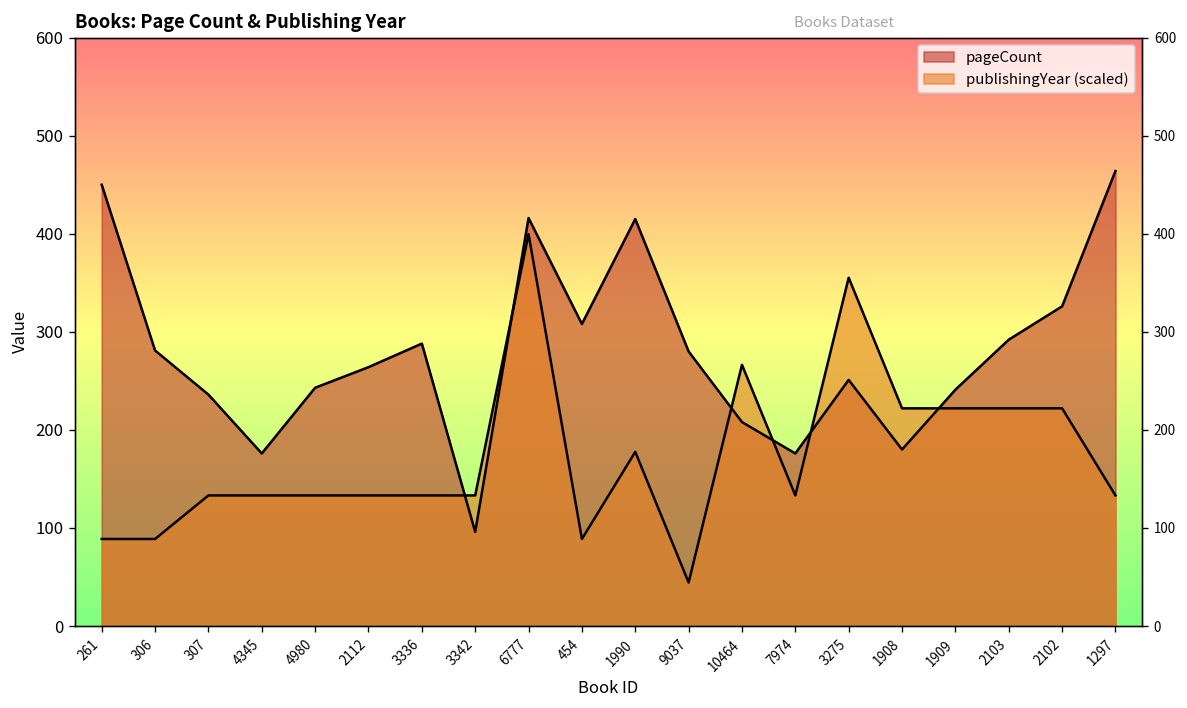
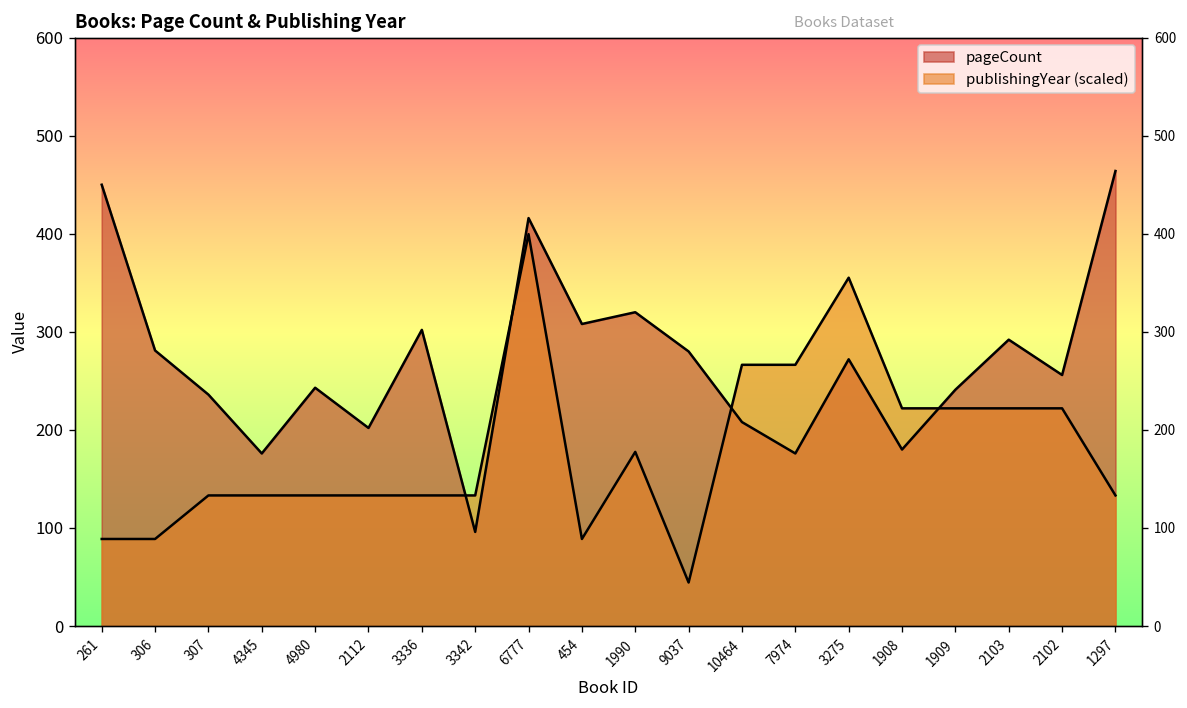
  {
    "pageCount": {
      "261": 450,
      "306": 280,
      "307": 240,
      "4345": 180,
      "4980": 240,
-     "2112": 260,
-     "3336": 290,
+     "2112": 200,
+     "3336": 300,
      "3342": 100,
      "6777": 420,
      "454": 310,
-     "1990": 420,
+     "1990": 320,
      "9037": 280,
      "10464": 210,
      "7974": 180,
-     "3275": 250,
+     "3275": 270,
      "1908": 180,
      "1909": 240,
      "2103": 290,
-     "2102": 330,
+     "2102": 260,
      "1297": 460
    },
    "publishingYear (scaled)": {
      "261": 90,
      "306": 90,
      "307": 130,
      "4345": 130,
      "4980": 130,
      "2112": 130,
      "3336": 130,
      "3342": 130,
      "6777": 400,
      "454": 90,
      "1990": 180,
      "9037": 40,
      "10464": 270,
-     "7974": 130,
+     "7974": 270,
      "3275": 360,
      "1908": 220,
      "1909": 220,
      "2103": 220,
      "2102": 220,
      "1297": 130
    }
  }
